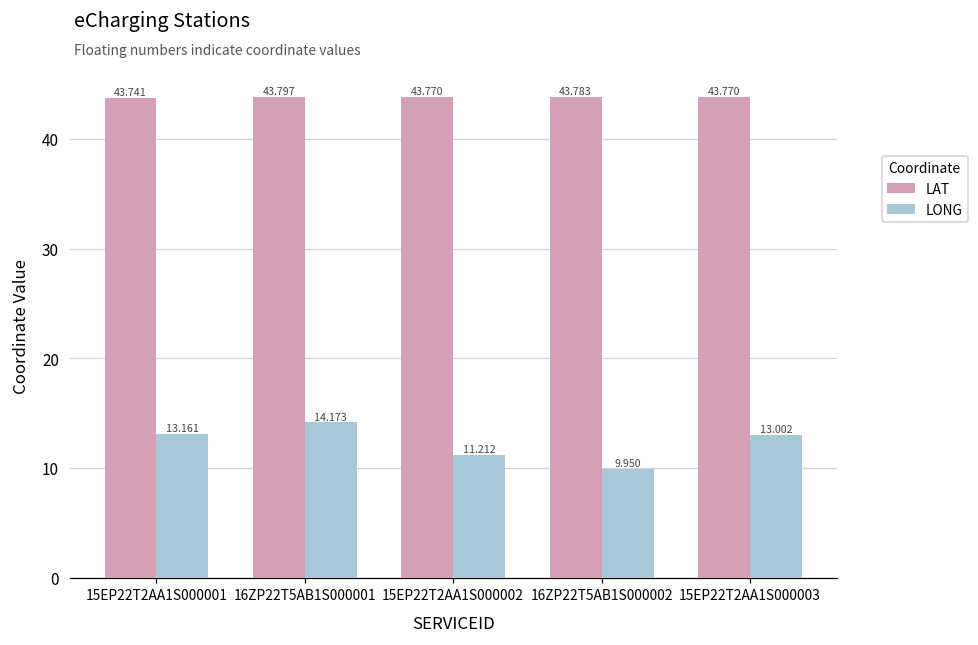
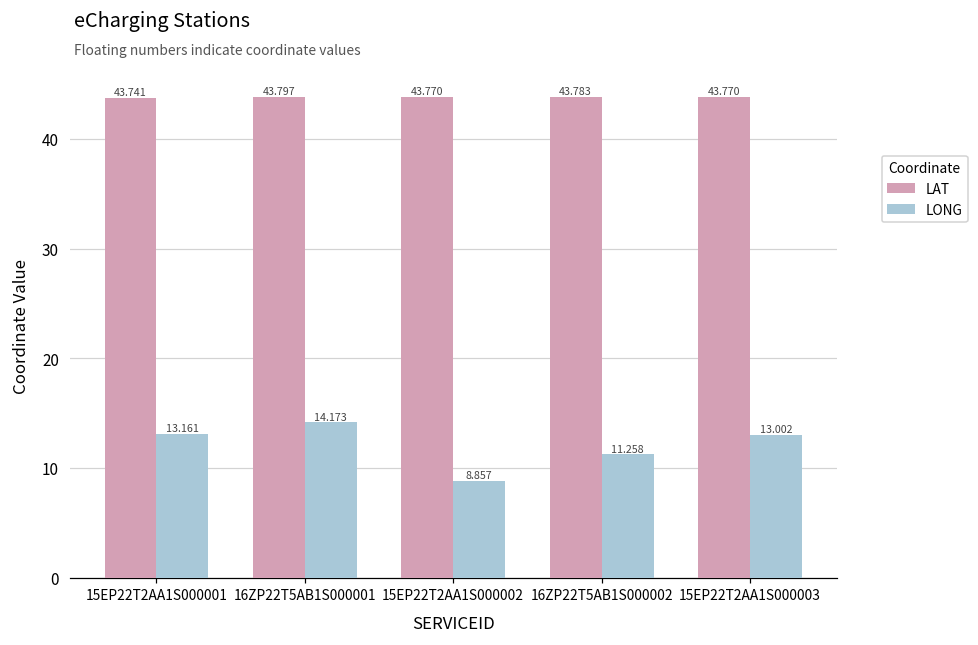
  {
    "LAT": {
      "15EP22T2AA1S000001": 43.741,
      "16ZP22T5AB1S000001": 43.797,
      "15EP22T2AA1S000002": 43.770,
      "16ZP22T5AB1S000002": 43.783,
      "15EP22T2AA1S000003": 43.770
    },
    "LONG": {
      "15EP22T2AA1S000001": 13.161,
      "16ZP22T5AB1S000001": 14.173,
-     "15EP22T2AA1S000002": 11.212,
-     "16ZP22T5AB1S000002": 9.950,
+     "15EP22T2AA1S000002": 8.857,
+     "16ZP22T5AB1S000002": 11.258,
      "15EP22T2AA1S000003": 13.002
    }
  }
